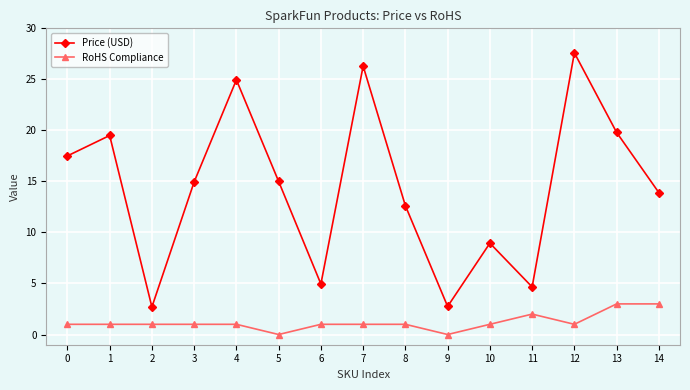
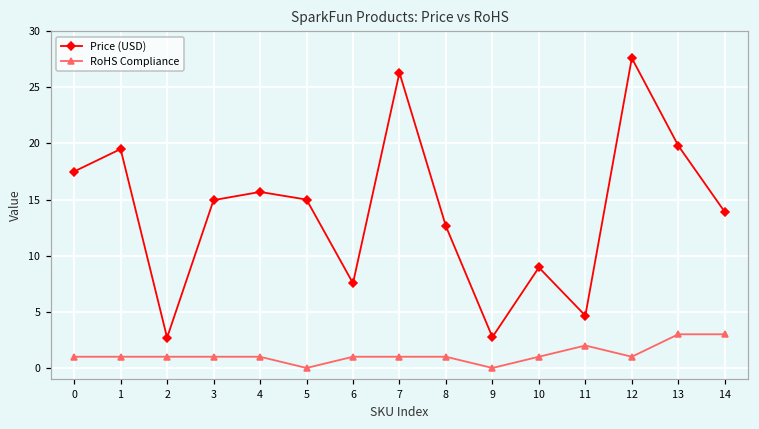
  {
    "Price (USD)": {
      "0": 17.5,
      "1": 19.5,
      "2": 2.7,
      "3": 15.0,
-     "4": 25.0,
+     "4": 15.7,
      "5": 15.0,
-     "6": 5.0,
+     "6": 7.6,
      "7": 26.3,
      "8": 12.6,
      "9": 2.8,
      "10": 9.0,
      "11": 4.7,
      "12": 27.6,
      "13": 19.8,
      "14": 13.9
    },
    "RoHS Compliance": {
      "0": 1.0,
      "1": 1.0,
      "2": 1.0,
      "3": 1.0,
      "4": 1.0,
      "5": 0.0,
      "6": 1.0,
      "7": 1.0,
      "8": 1.0,
      "9": 0.0,
      "10": 1.0,
      "11": 2.0,
      "12": 1.0,
      "13": 3.0,
      "14": 3.0
    }
  }
